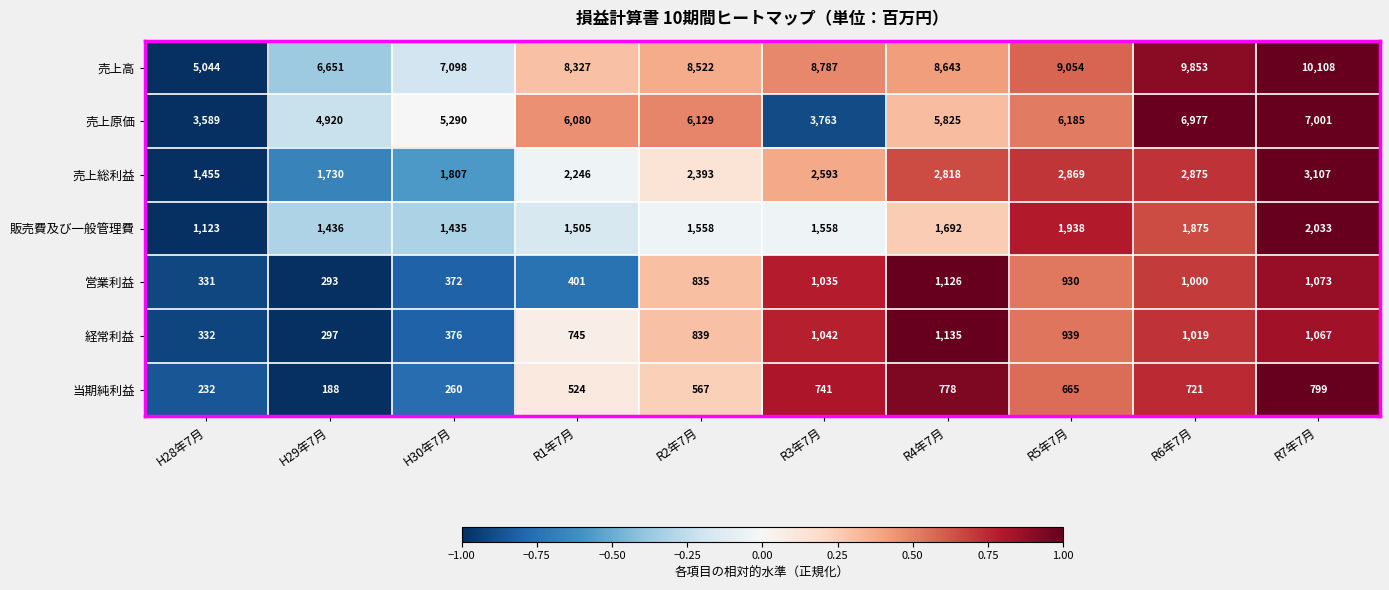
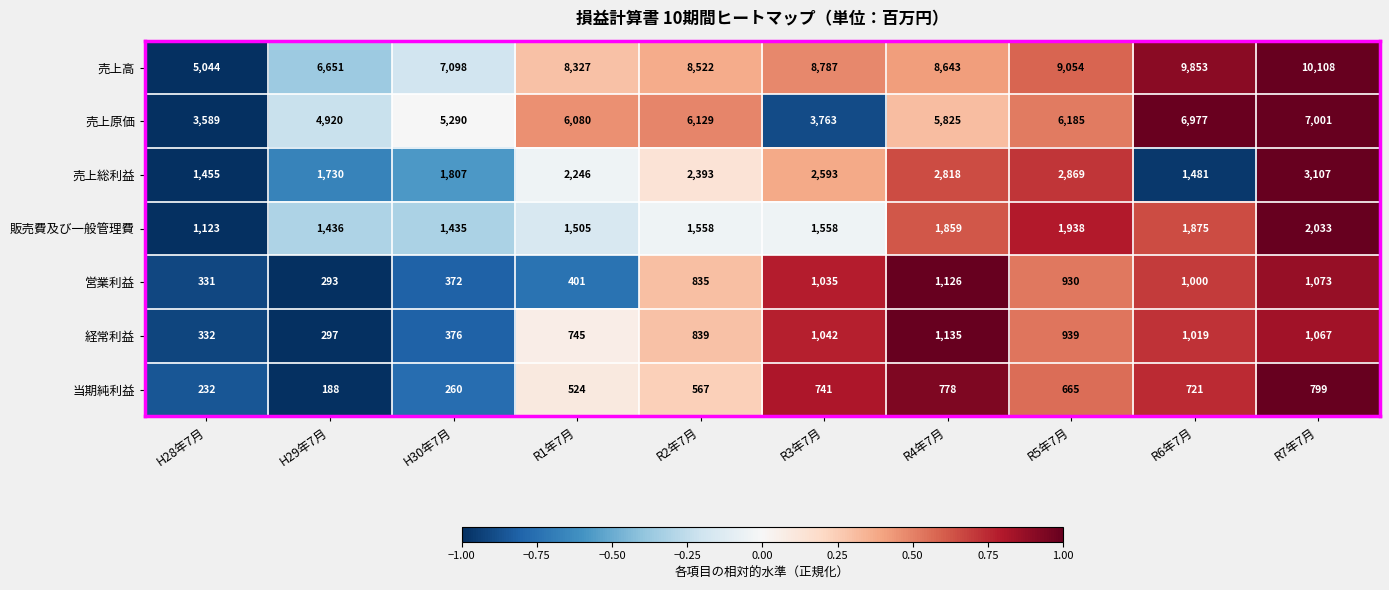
  {
    "売上高": {
      "H28年7月": "5,044",
      "H29年7月": "6,651",
      "H30年7月": "7,098",
      "R1年7月": "8,327",
      "R2年7月": "8,522",
      "R3年7月": "8,787",
      "R4年7月": "8,643",
      "R5年7月": "9,054",
      "R6年7月": "9,853",
      "R7年7月": "10,108"
    },
    "売上原価": {
      "H28年7月": "3,589",
      "H29年7月": "4,920",
      "H30年7月": "5,290",
      "R1年7月": "6,080",
      "R2年7月": "6,129",
      "R3年7月": "3,763",
      "R4年7月": "5,825",
      "R5年7月": "6,185",
      "R6年7月": "6,977",
      "R7年7月": "7,001"
    },
    "売上総利益": {
      "H28年7月": "1,455",
      "H29年7月": "1,730",
      "H30年7月": "1,807",
      "R1年7月": "2,246",
      "R2年7月": "2,393",
      "R3年7月": "2,593",
      "R4年7月": "2,818",
      "R5年7月": "2,869",
-     "R6年7月": "2,875",
+     "R6年7月": "1,481",
      "R7年7月": "3,107"
    },
    "販売費及び一般管理費": {
      "H28年7月": "1,123",
      "H29年7月": "1,436",
      "H30年7月": "1,435",
      "R1年7月": "1,505",
      "R2年7月": "1,558",
      "R3年7月": "1,558",
-     "R4年7月": "1,692",
+     "R4年7月": "1,859",
      "R5年7月": "1,938",
      "R6年7月": "1,875",
      "R7年7月": "2,033"
    },
    "営業利益": {
      "H28年7月": "331",
      "H29年7月": "293",
      "H30年7月": "372",
      "R1年7月": "401",
      "R2年7月": "835",
      "R3年7月": "1,035",
      "R4年7月": "1,126",
      "R5年7月": "930",
      "R6年7月": "1,000",
      "R7年7月": "1,073"
    },
    "経常利益": {
      "H28年7月": "332",
      "H29年7月": "297",
      "H30年7月": "376",
      "R1年7月": "745",
      "R2年7月": "839",
      "R3年7月": "1,042",
      "R4年7月": "1,135",
      "R5年7月": "939",
      "R6年7月": "1,019",
      "R7年7月": "1,067"
    },
    "当期純利益": {
      "H28年7月": "232",
      "H29年7月": "188",
      "H30年7月": "260",
      "R1年7月": "524",
      "R2年7月": "567",
      "R3年7月": "741",
      "R4年7月": "778",
      "R5年7月": "665",
      "R6年7月": "721",
      "R7年7月": "799"
    }
  }
